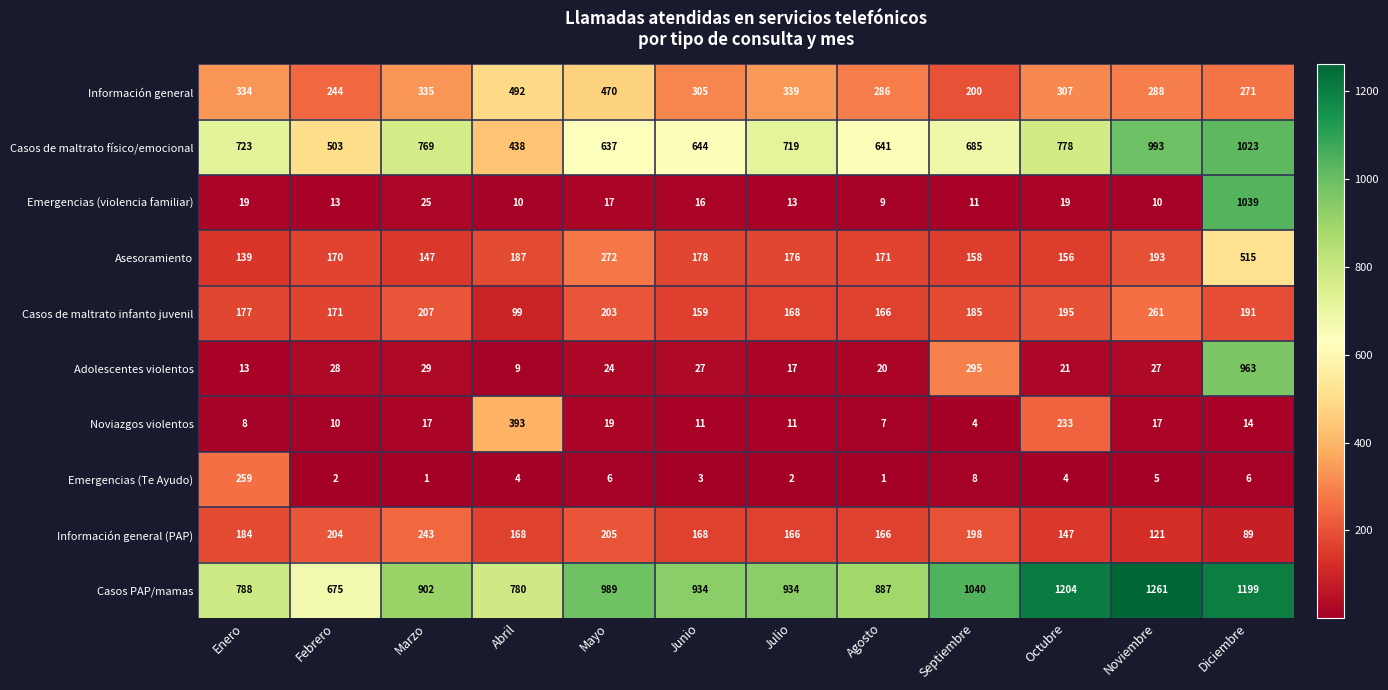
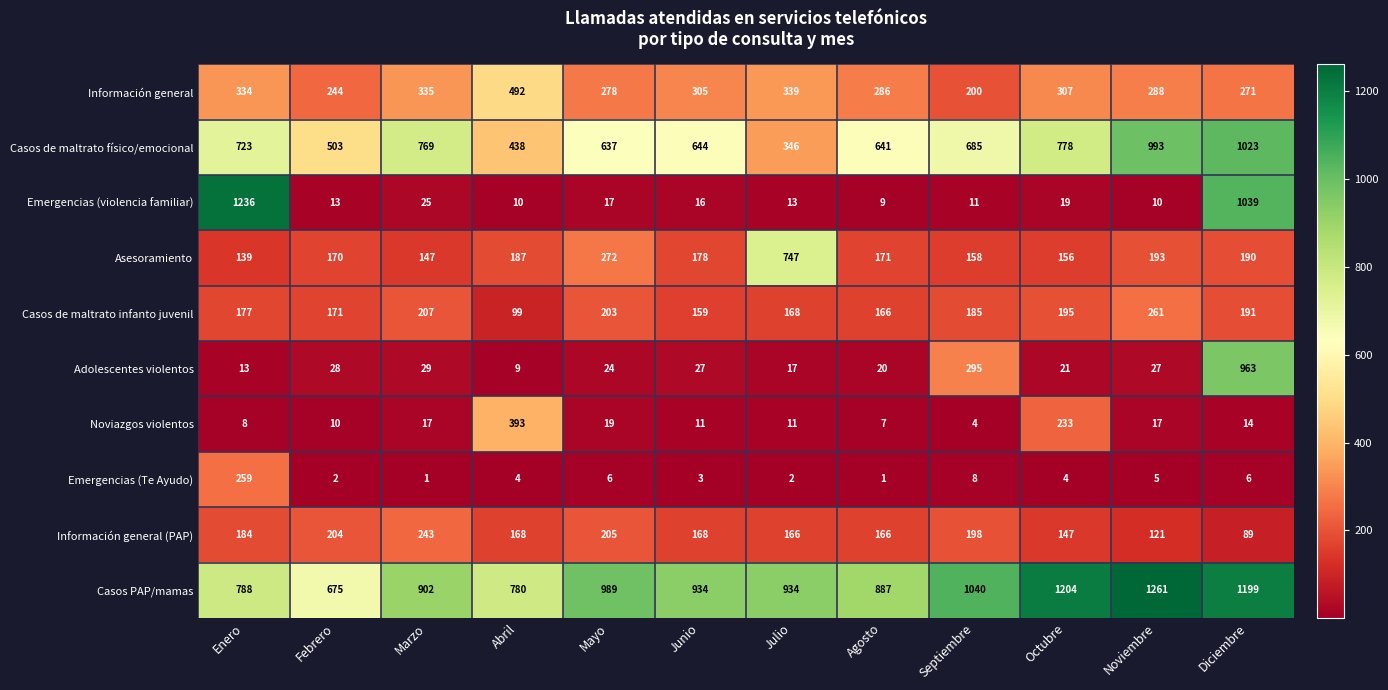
  {
    "Información general": {
      "Enero": 334,
      "Febrero": 244,
      "Marzo": 335,
      "Abril": 492,
-     "Mayo": 470,
+     "Mayo": 278,
      "Junio": 305,
      "Julio": 339,
      "Agosto": 286,
      "Septiembre": 200,
      "Octubre": 307,
      "Noviembre": 288,
      "Diciembre": 271
    },
    "Casos de maltrato físico/emocional": {
      "Enero": 723,
      "Febrero": 503,
      "Marzo": 769,
      "Abril": 438,
      "Mayo": 637,
      "Junio": 644,
-     "Julio": 719,
+     "Julio": 346,
      "Agosto": 641,
      "Septiembre": 685,
      "Octubre": 778,
      "Noviembre": 993,
      "Diciembre": 1023
    },
    "Emergencias (violencia familiar)": {
-     "Enero": 19,
+     "Enero": 1236,
      "Febrero": 13,
      "Marzo": 25,
      "Abril": 10,
      "Mayo": 17,
      "Junio": 16,
      "Julio": 13,
      "Agosto": 9,
      "Septiembre": 11,
      "Octubre": 19,
      "Noviembre": 10,
      "Diciembre": 1039
    },
    "Asesoramiento": {
      "Enero": 139,
      "Febrero": 170,
      "Marzo": 147,
      "Abril": 187,
      "Mayo": 272,
      "Junio": 178,
-     "Julio": 176,
+     "Julio": 747,
      "Agosto": 171,
      "Septiembre": 158,
      "Octubre": 156,
      "Noviembre": 193,
-     "Diciembre": 515
+     "Diciembre": 190
    },
    "Casos de maltrato infanto juvenil": {
      "Enero": 177,
      "Febrero": 171,
      "Marzo": 207,
      "Abril": 99,
      "Mayo": 203,
      "Junio": 159,
      "Julio": 168,
      "Agosto": 166,
      "Septiembre": 185,
      "Octubre": 195,
      "Noviembre": 261,
      "Diciembre": 191
    },
    "Adolescentes violentos": {
      "Enero": 13,
      "Febrero": 28,
      "Marzo": 29,
      "Abril": 9,
      "Mayo": 24,
      "Junio": 27,
      "Julio": 17,
      "Agosto": 20,
      "Septiembre": 295,
      "Octubre": 21,
      "Noviembre": 27,
      "Diciembre": 963
    },
    "Noviazgos violentos": {
      "Enero": 8,
      "Febrero": 10,
      "Marzo": 17,
      "Abril": 393,
      "Mayo": 19,
      "Junio": 11,
      "Julio": 11,
      "Agosto": 7,
      "Septiembre": 4,
      "Octubre": 233,
      "Noviembre": 17,
      "Diciembre": 14
    },
    "Emergencias (Te Ayudo)": {
      "Enero": 259,
      "Febrero": 2,
      "Marzo": 1,
      "Abril": 4,
      "Mayo": 6,
      "Junio": 3,
      "Julio": 2,
      "Agosto": 1,
      "Septiembre": 8,
      "Octubre": 4,
      "Noviembre": 5,
      "Diciembre": 6
    },
    "Información general (PAP)": {
      "Enero": 184,
      "Febrero": 204,
      "Marzo": 243,
      "Abril": 168,
      "Mayo": 205,
      "Junio": 168,
      "Julio": 166,
      "Agosto": 166,
      "Septiembre": 198,
      "Octubre": 147,
      "Noviembre": 121,
      "Diciembre": 89
    },
    "Casos PAP/mamas": {
      "Enero": 788,
      "Febrero": 675,
      "Marzo": 902,
      "Abril": 780,
      "Mayo": 989,
      "Junio": 934,
      "Julio": 934,
      "Agosto": 887,
      "Septiembre": 1040,
      "Octubre": 1204,
      "Noviembre": 1261,
      "Diciembre": 1199
    }
  }
